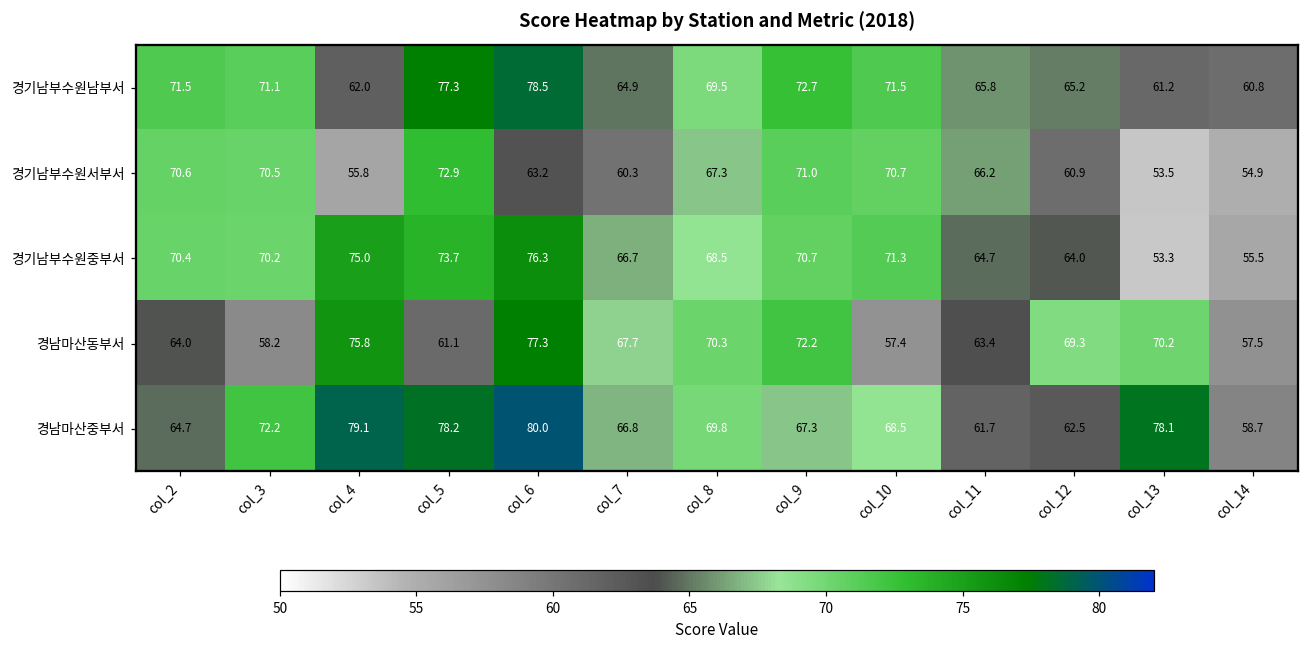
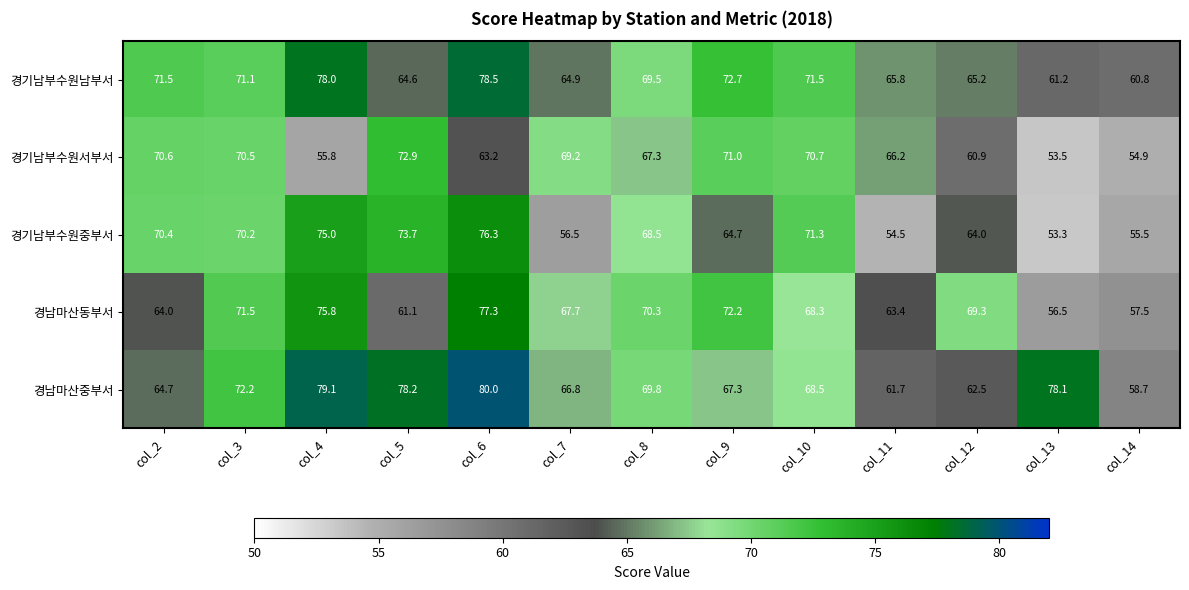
  {
    "경기남부수원남부서": {
      "col_2": 71.5,
      "col_3": 71.1,
-     "col_4": 62.0,
-     "col_5": 77.3,
+     "col_4": 78.0,
+     "col_5": 64.6,
      "col_6": 78.5,
      "col_7": 64.9,
      "col_8": 69.5,
      "col_9": 72.7,
      "col_10": 71.5,
      "col_11": 65.8,
      "col_12": 65.2,
      "col_13": 61.2,
      "col_14": 60.8
    },
    "경기남부수원서부서": {
      "col_2": 70.6,
      "col_3": 70.5,
      "col_4": 55.8,
      "col_5": 72.9,
      "col_6": 63.2,
-     "col_7": 60.3,
+     "col_7": 69.2,
      "col_8": 67.3,
      "col_9": 71.0,
      "col_10": 70.7,
      "col_11": 66.2,
      "col_12": 60.9,
      "col_13": 53.5,
      "col_14": 54.9
    },
    "경기남부수원중부서": {
      "col_2": 70.4,
      "col_3": 70.2,
      "col_4": 75.0,
      "col_5": 73.7,
      "col_6": 76.3,
-     "col_7": 66.7,
+     "col_7": 56.5,
      "col_8": 68.5,
-     "col_9": 70.7,
+     "col_9": 64.7,
      "col_10": 71.3,
-     "col_11": 64.7,
+     "col_11": 54.5,
      "col_12": 64.0,
      "col_13": 53.3,
      "col_14": 55.5
    },
    "경남마산동부서": {
      "col_2": 64.0,
-     "col_3": 58.2,
+     "col_3": 71.5,
      "col_4": 75.8,
      "col_5": 61.1,
      "col_6": 77.3,
      "col_7": 67.7,
      "col_8": 70.3,
      "col_9": 72.2,
-     "col_10": 57.4,
+     "col_10": 68.3,
      "col_11": 63.4,
      "col_12": 69.3,
-     "col_13": 70.2,
+     "col_13": 56.5,
      "col_14": 57.5
    },
    "경남마산중부서": {
      "col_2": 64.7,
      "col_3": 72.2,
      "col_4": 79.1,
      "col_5": 78.2,
      "col_6": 80.0,
      "col_7": 66.8,
      "col_8": 69.8,
      "col_9": 67.3,
      "col_10": 68.5,
      "col_11": 61.7,
      "col_12": 62.5,
      "col_13": 78.1,
      "col_14": 58.7
    }
  }
